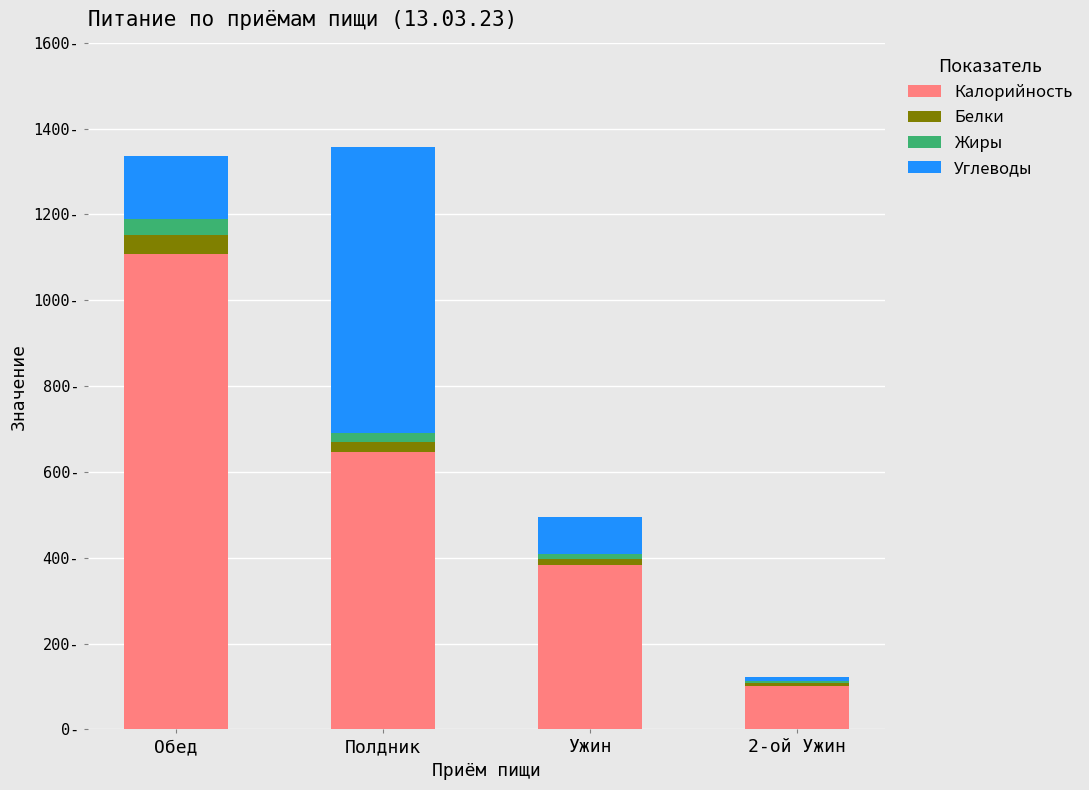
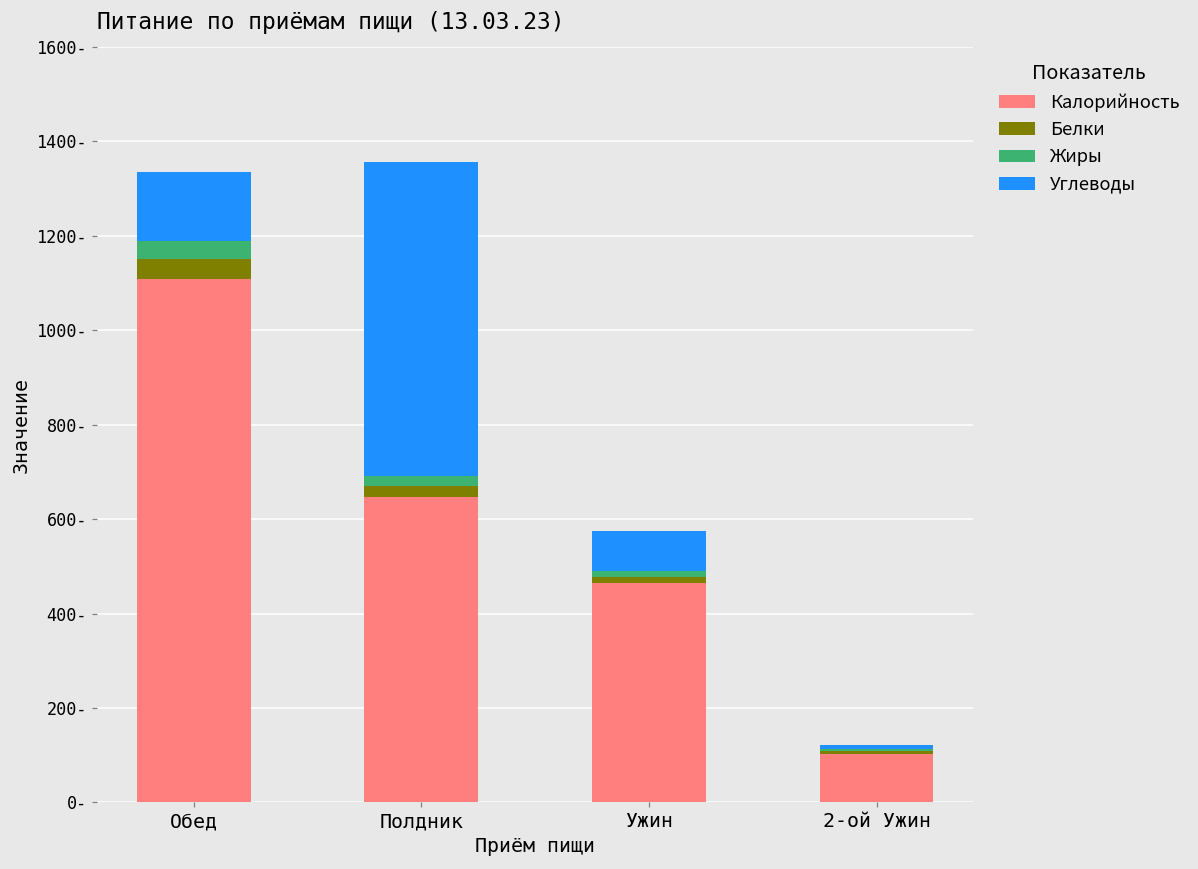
  {
    "Калорийность": {
      "Обед": "1110-",
      "Полдник": "650-",
-     "Ужин": "380-",
+     "Ужин": "460-",
      "2-ой Ужин": "100-"
    },
    "Белки": {
      "Обед": "40-",
      "Полдник": "20-",
      "Ужин": "10-"
    },
    "Жиры": {
      "Обед": "40-",
      "Полдник": "20-",
      "Ужин": "10-"
    },
    "Углеводы": {
      "Обед": "150-",
      "Полдник": "660-",
      "Ужин": "90-",
      "2-ой Ужин": "10-"
    }
  }
